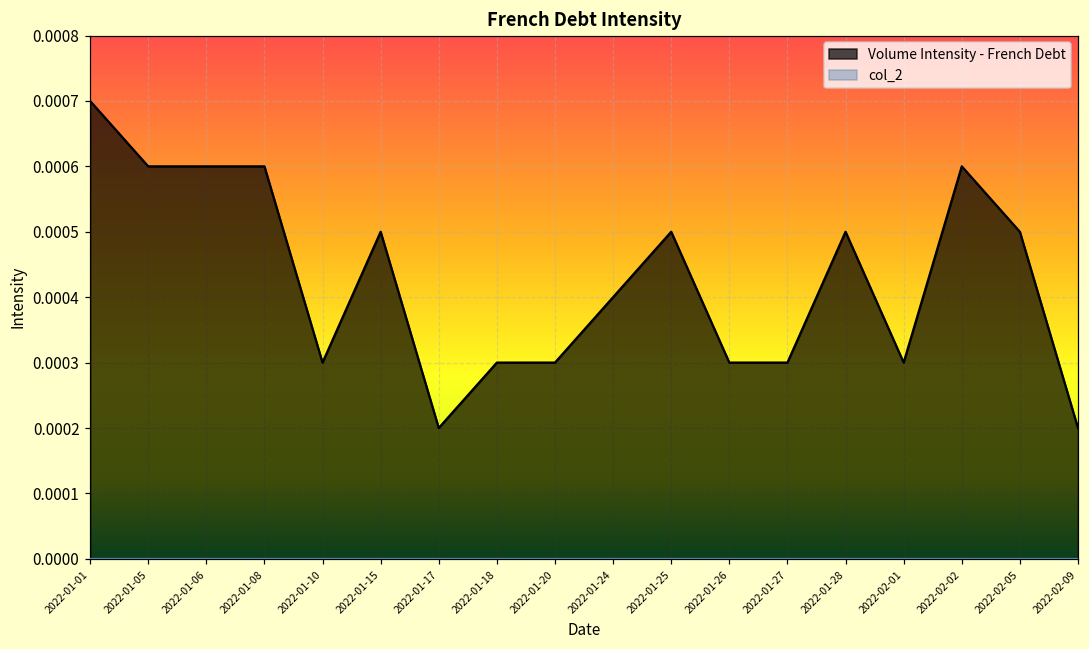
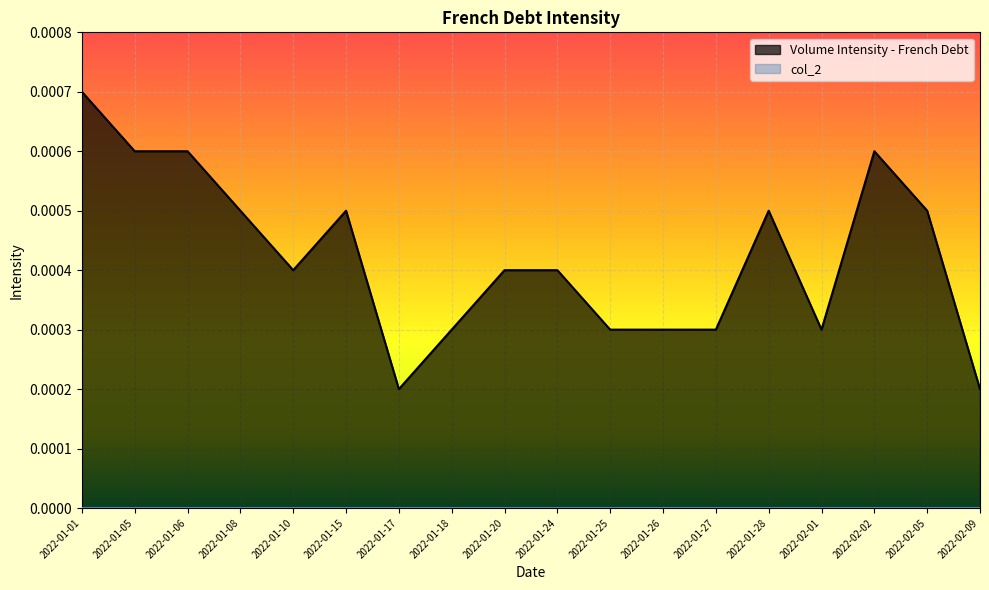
  {
    "Volume Intensity - French Debt": {
      "2022-01-01": 0.0007,
      "2022-01-05": 0.0006,
      "2022-01-06": 0.0006,
-     "2022-01-08": 0.0006,
-     "2022-01-10": 0.0003,
+     "2022-01-08": 0.0005,
+     "2022-01-10": 0.0004,
      "2022-01-15": 0.0005,
      "2022-01-17": 0.0002,
      "2022-01-18": 0.0003,
-     "2022-01-20": 0.0003,
+     "2022-01-20": 0.0004,
      "2022-01-24": 0.0004,
-     "2022-01-25": 0.0005,
+     "2022-01-25": 0.0003,
      "2022-01-26": 0.0003,
      "2022-01-27": 0.0003,
      "2022-01-28": 0.0005,
      "2022-02-01": 0.0003,
      "2022-02-02": 0.0006,
      "2022-02-05": 0.0005,
      "2022-02-09": 0.0002
    },
    "col_2": {
      "2022-01-01": 0.0000,
      "2022-01-05": 0.0000,
      "2022-01-06": 0.0000,
      "2022-01-08": 0.0000,
      "2022-01-10": 0.0000,
      "2022-01-15": 0.0000,
      "2022-01-17": 0.0000,
      "2022-01-18": 0.0000,
      "2022-01-20": 0.0000,
      "2022-01-24": 0.0000,
      "2022-01-25": 0.0000,
      "2022-01-26": 0.0000,
      "2022-01-27": 0.0000,
      "2022-01-28": 0.0000,
      "2022-02-01": 0.0000,
      "2022-02-02": 0.0000,
      "2022-02-05": 0.0000,
      "2022-02-09": 0.0000
    }
  }
